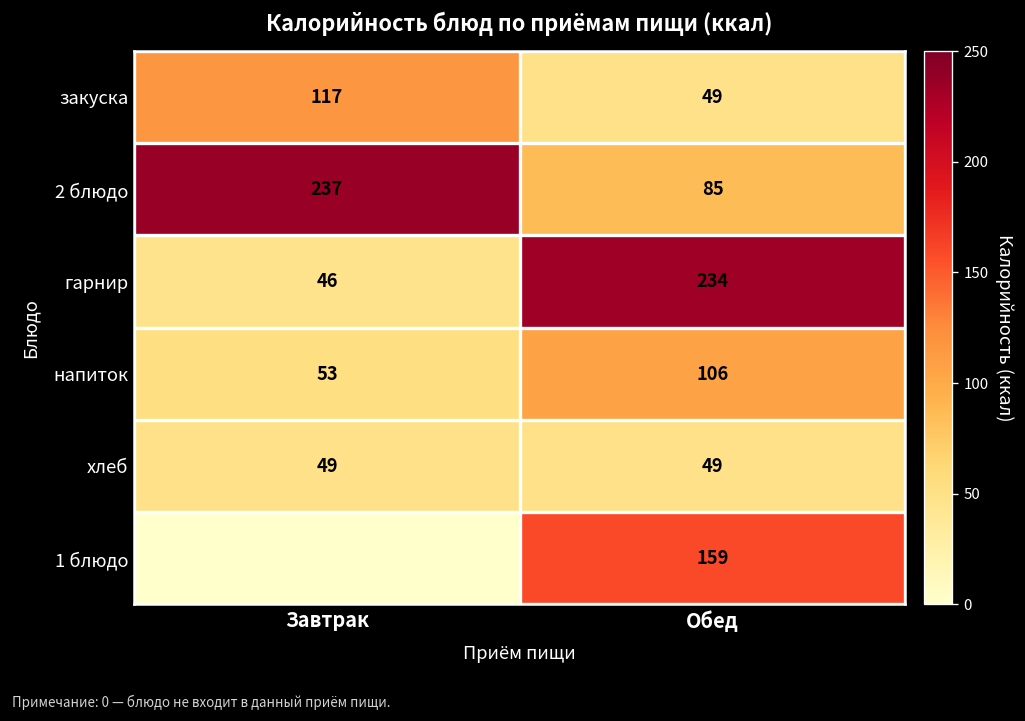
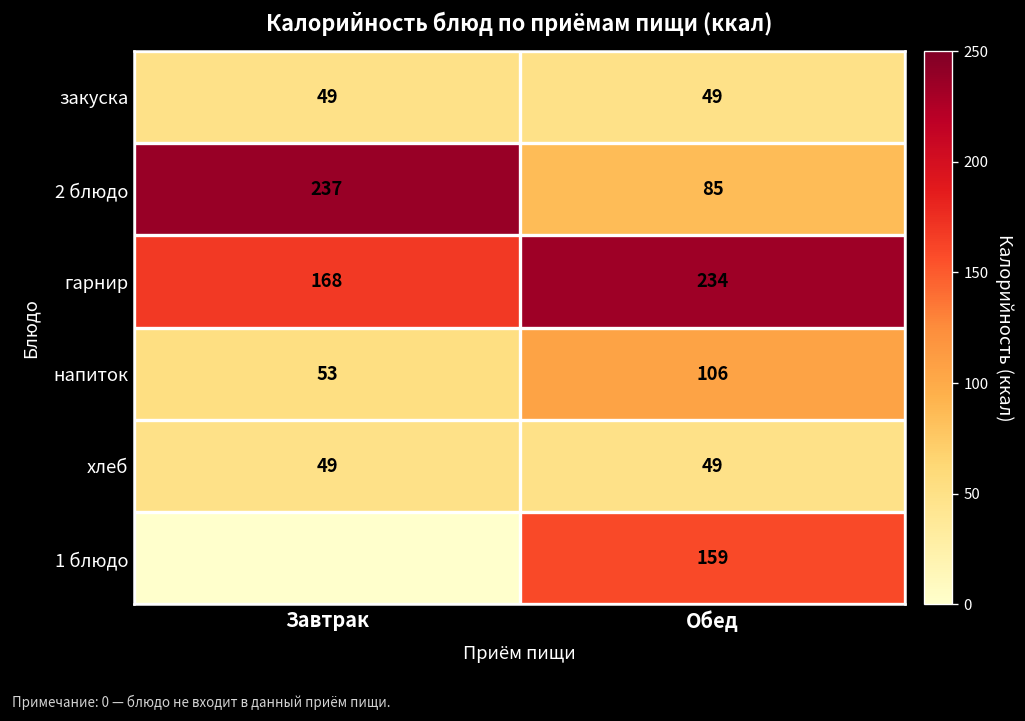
  {
    "закуска": {
-     "Завтрак": 117,
+     "Завтрак": 49,
      "Обед": 49
    },
    "2 блюдо": {
      "Завтрак": 237,
      "Обед": 85
    },
    "гарнир": {
-     "Завтрак": 46,
+     "Завтрак": 168,
      "Обед": 234
    },
    "напиток": {
      "Завтрак": 53,
      "Обед": 106
    },
    "хлеб": {
      "Завтрак": 49,
      "Обед": 49
    },
    "1 блюдо": {
      "Обед": 159
    }
  }
